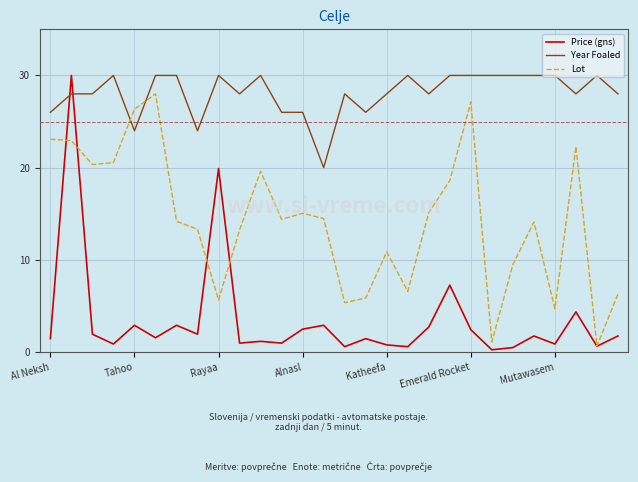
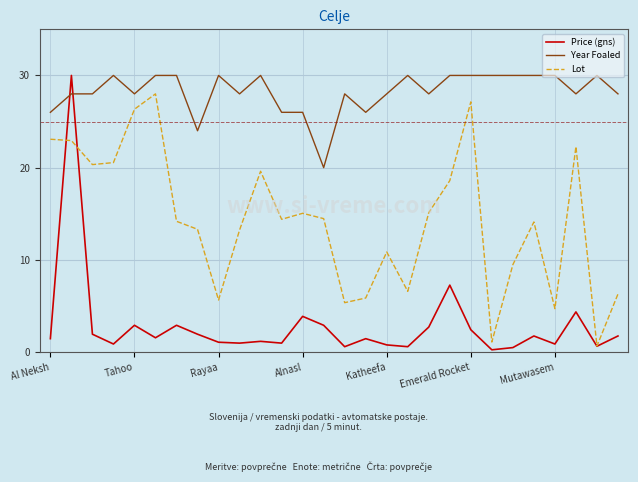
  {
    "Price (gns)": {
      "Al Neksh": 1,
      "Tahoo": 3,
-     "Rayaa": 20,
-     "Alnasl": 2,
+     "Rayaa": 1,
+     "Alnasl": 4,
      "Katheefa": 1,
      "Emerald Rocket": 2,
      "Mutawasem": 1
    },
    "Year Foaled": {
      "Al Neksh": 26,
-     "Tahoo": 24,
+     "Tahoo": 28,
      "Rayaa": 30,
      "Alnasl": 26,
      "Katheefa": 28,
      "Emerald Rocket": 30
    },
    "Lot": {
      "Al Neksh": 23,
      "Tahoo": 26,
      "Rayaa": 6,
      "Alnasl": 15,
      "Katheefa": 11,
      "Emerald Rocket": 27,
      "Mutawasem": 5
    }
  }
